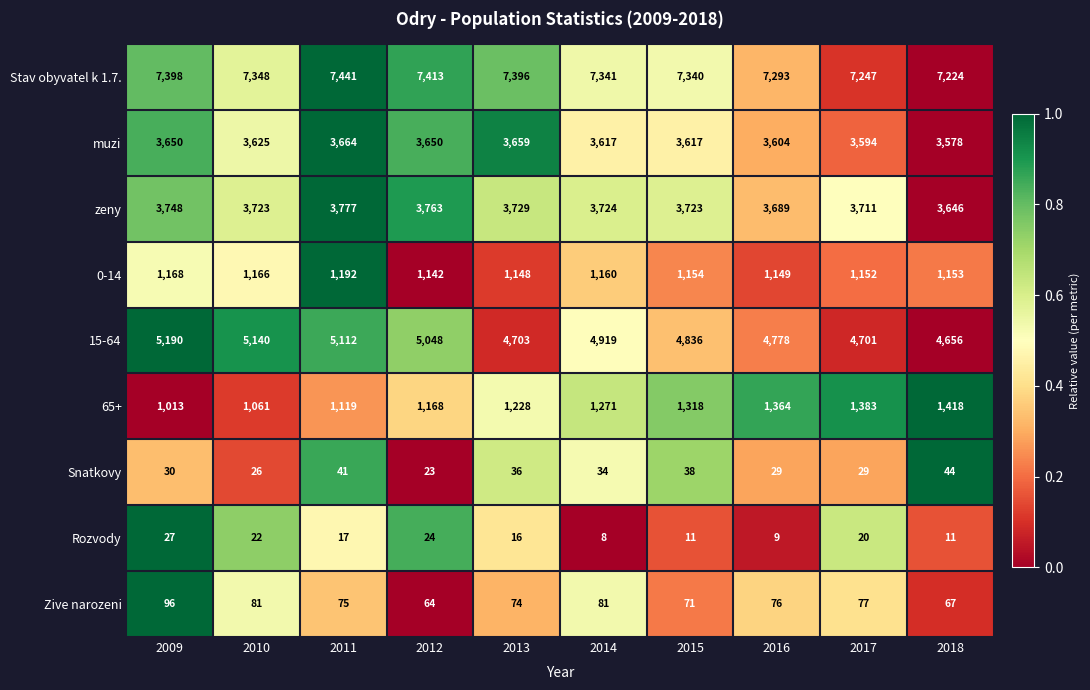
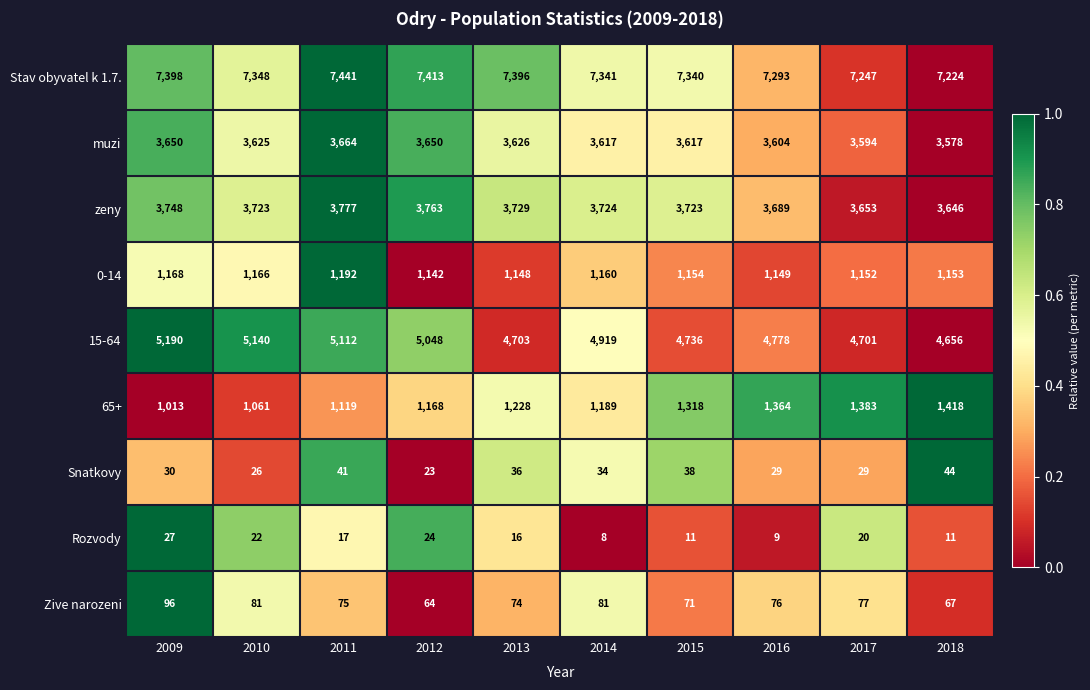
  {
    "Stav obyvatel k 1.7.": {
      "2009": "7,398",
      "2010": "7,348",
      "2011": "7,441",
      "2012": "7,413",
      "2013": "7,396",
      "2014": "7,341",
      "2015": "7,340",
      "2016": "7,293",
      "2017": "7,247",
      "2018": "7,224"
    },
    "muzi": {
      "2009": "3,650",
      "2010": "3,625",
      "2011": "3,664",
      "2012": "3,650",
-     "2013": "3,659",
+     "2013": "3,626",
      "2014": "3,617",
      "2015": "3,617",
      "2016": "3,604",
      "2017": "3,594",
      "2018": "3,578"
    },
    "zeny": {
      "2009": "3,748",
      "2010": "3,723",
      "2011": "3,777",
      "2012": "3,763",
      "2013": "3,729",
      "2014": "3,724",
      "2015": "3,723",
      "2016": "3,689",
-     "2017": "3,711",
+     "2017": "3,653",
      "2018": "3,646"
    },
    "0-14": {
      "2009": "1,168",
      "2010": "1,166",
      "2011": "1,192",
      "2012": "1,142",
      "2013": "1,148",
      "2014": "1,160",
      "2015": "1,154",
      "2016": "1,149",
      "2017": "1,152",
      "2018": "1,153"
    },
    "15-64": {
      "2009": "5,190",
      "2010": "5,140",
      "2011": "5,112",
      "2012": "5,048",
      "2013": "4,703",
      "2014": "4,919",
-     "2015": "4,836",
+     "2015": "4,736",
      "2016": "4,778",
      "2017": "4,701",
      "2018": "4,656"
    },
    "65+": {
      "2009": "1,013",
      "2010": "1,061",
      "2011": "1,119",
      "2012": "1,168",
      "2013": "1,228",
-     "2014": "1,271",
+     "2014": "1,189",
      "2015": "1,318",
      "2016": "1,364",
      "2017": "1,383",
      "2018": "1,418"
    },
    "Snatkovy": {
      "2009": "30",
      "2010": "26",
      "2011": "41",
      "2012": "23",
      "2013": "36",
      "2014": "34",
      "2015": "38",
      "2016": "29",
      "2017": "29",
      "2018": "44"
    },
    "Rozvody": {
      "2009": "27",
      "2010": "22",
      "2011": "17",
      "2012": "24",
      "2013": "16",
      "2014": "8",
      "2015": "11",
      "2016": "9",
      "2017": "20",
      "2018": "11"
    },
    "Zive narozeni": {
      "2009": "96",
      "2010": "81",
      "2011": "75",
      "2012": "64",
      "2013": "74",
      "2014": "81",
      "2015": "71",
      "2016": "76",
      "2017": "77",
      "2018": "67"
    }
  }
